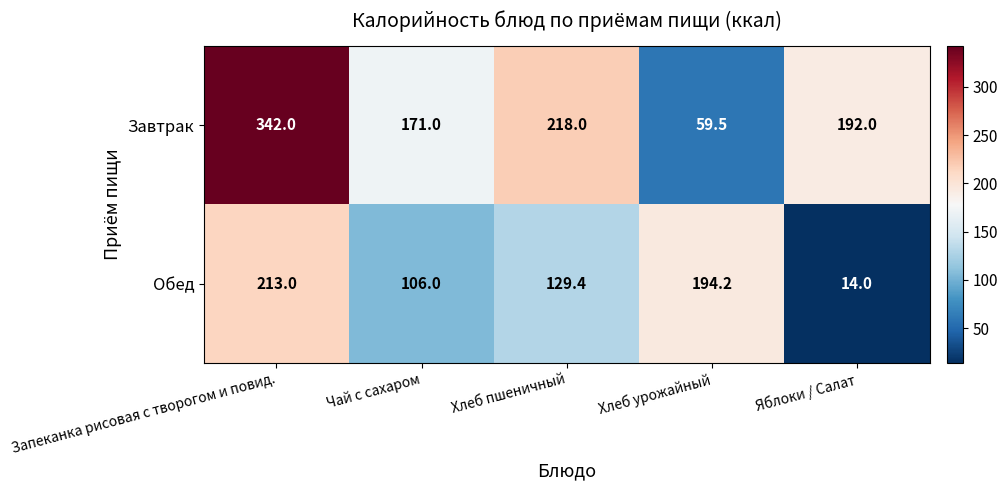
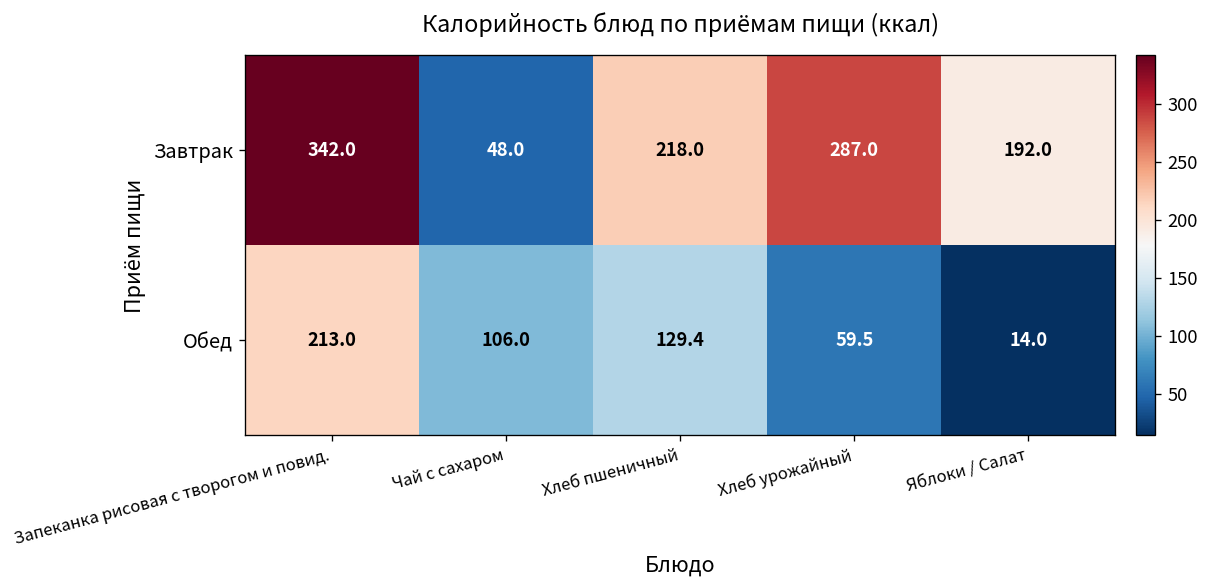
  {
    "Завтрак": {
      "Запеканка рисовая с творогом и повид.": 342.0,
-     "Чай с сахаром": 171.0,
+     "Чай с сахаром": 48.0,
      "Хлеб пшеничный": 218.0,
-     "Хлеб урожайный": 59.5,
+     "Хлеб урожайный": 287.0,
      "Яблоки / Салат": 192.0
    },
    "Обед": {
      "Запеканка рисовая с творогом и повид.": 213.0,
      "Чай с сахаром": 106.0,
      "Хлеб пшеничный": 129.4,
-     "Хлеб урожайный": 194.2,
+     "Хлеб урожайный": 59.5,
      "Яблоки / Салат": 14.0
    }
  }
